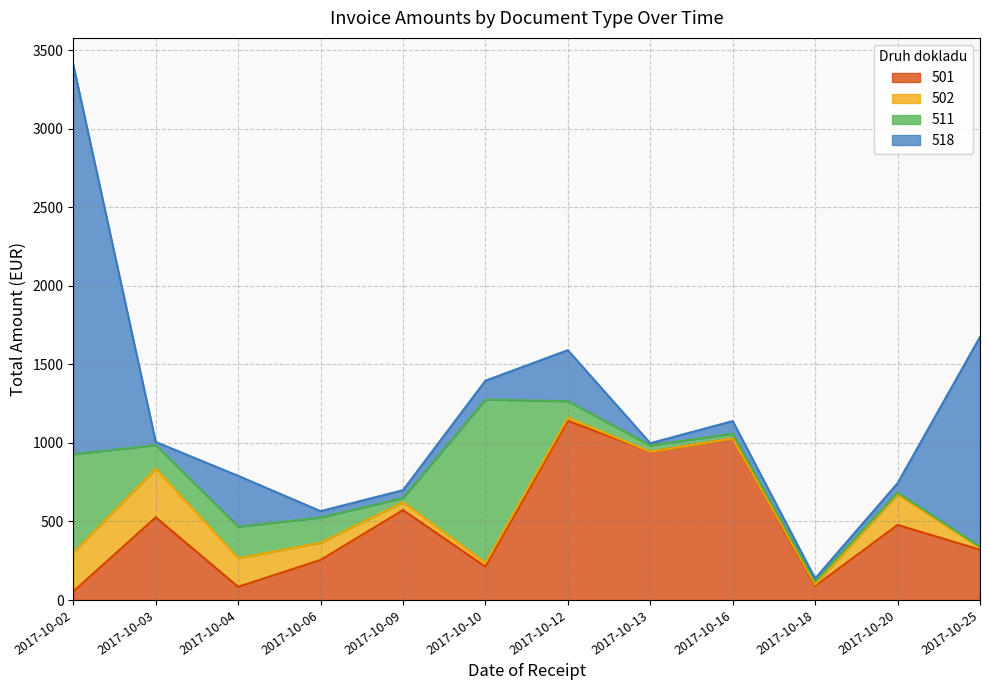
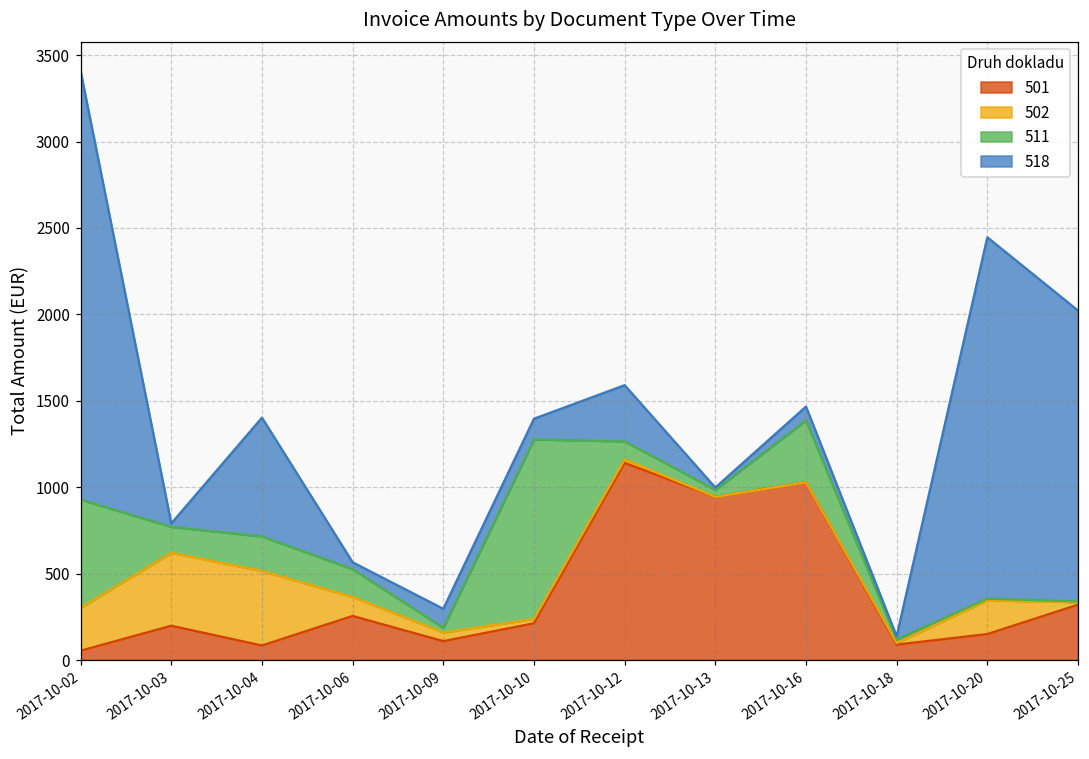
  {
    "501": {
      "2017-10-02": 50,
-     "2017-10-03": 530,
+     "2017-10-03": 200,
      "2017-10-04": 80,
      "2017-10-06": 250,
-     "2017-10-09": 570,
+     "2017-10-09": 110,
      "2017-10-10": 210,
      "2017-10-12": 1140,
-     "2017-10-20": 480
+     "2017-10-20": 150
    },
    "502": {
      "2017-10-02": 250,
-     "2017-10-03": 310,
-     "2017-10-04": 180,
+     "2017-10-03": 420,
+     "2017-10-04": 430,
      "2017-10-06": 110,
      "2017-10-09": 50,
      "2017-10-10": 30,
      "2017-10-12": 20
    },
    "511": {
      "2017-10-02": 630,
      "2017-10-03": 150,
      "2017-10-04": 200,
      "2017-10-06": 160,
      "2017-10-09": 30,
      "2017-10-10": 1040,
      "2017-10-12": 100,
-     "2017-10-16": 30,
+     "2017-10-16": 360,
      "2017-10-18": 20
    },
    "518": {
      "2017-10-02": 2480,
      "2017-10-03": 20,
-     "2017-10-04": 320,
+     "2017-10-04": 690,
      "2017-10-06": 40,
-     "2017-10-09": 50,
+     "2017-10-09": 110,
      "2017-10-10": 120,
      "2017-10-12": 330,
      "2017-10-16": 80,
      "2017-10-18": 20,
-     "2017-10-20": 60,
-     "2017-10-25": 1340
+     "2017-10-20": 2090,
+     "2017-10-25": 1680
    }
  }
